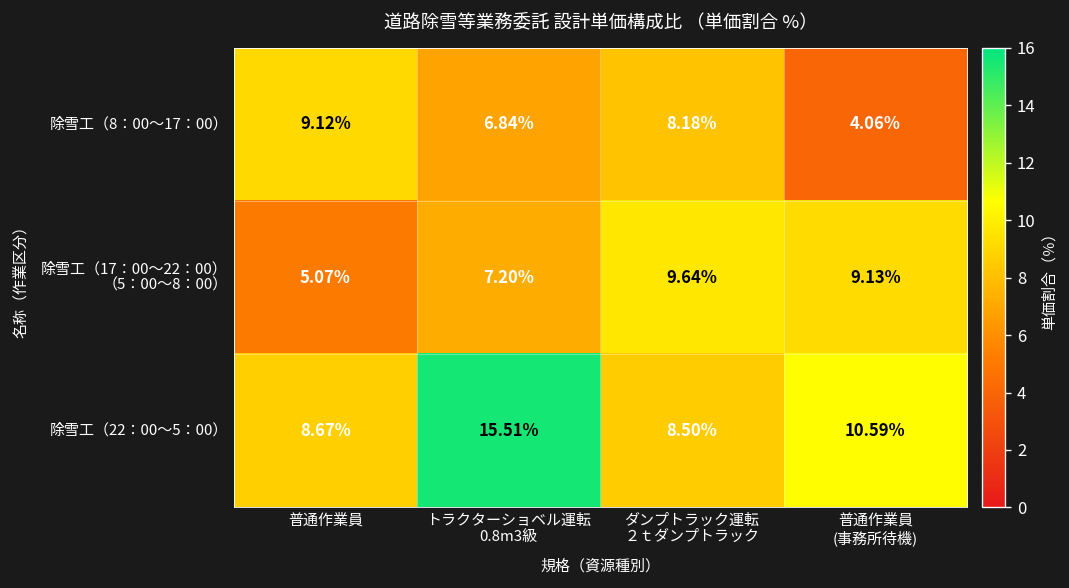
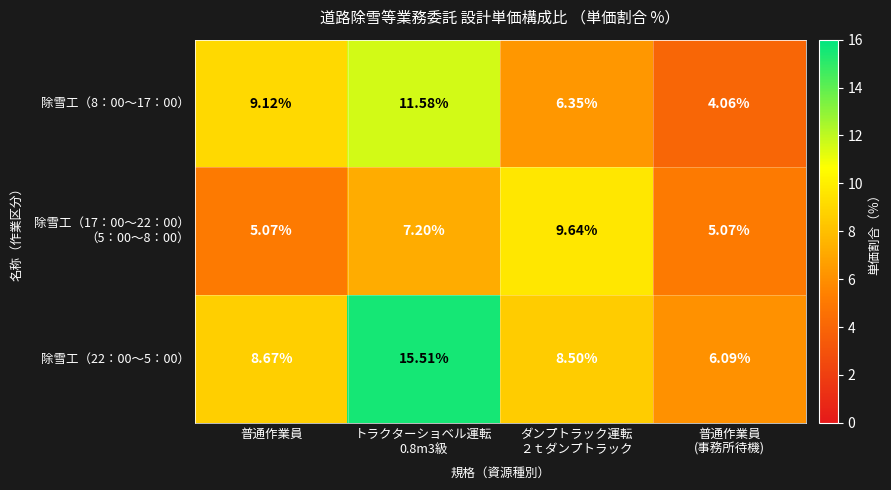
  {
    "除雪工（8：00～17：00）": {
      "普通作業員": "9.12%",
-     "トラクターショベル運転 0.8m3級": "6.84%",
-     "ダンプトラック運転 ２ｔダンプトラック": "8.18%",
+     "トラクターショベル運転 0.8m3級": "11.58%",
+     "ダンプトラック運転 ２ｔダンプトラック": "6.35%",
      "普通作業員 (事務所待機)": "4.06%"
    },
    "除雪工（17：00～22：00） （5：00～8：00）": {
      "普通作業員": "5.07%",
      "トラクターショベル運転 0.8m3級": "7.20%",
      "ダンプトラック運転 ２ｔダンプトラック": "9.64%",
-     "普通作業員 (事務所待機)": "9.13%"
+     "普通作業員 (事務所待機)": "5.07%"
    },
    "除雪工（22：00～5：00）": {
      "普通作業員": "8.67%",
      "トラクターショベル運転 0.8m3級": "15.51%",
      "ダンプトラック運転 ２ｔダンプトラック": "8.50%",
-     "普通作業員 (事務所待機)": "10.59%"
+     "普通作業員 (事務所待機)": "6.09%"
    }
  }
